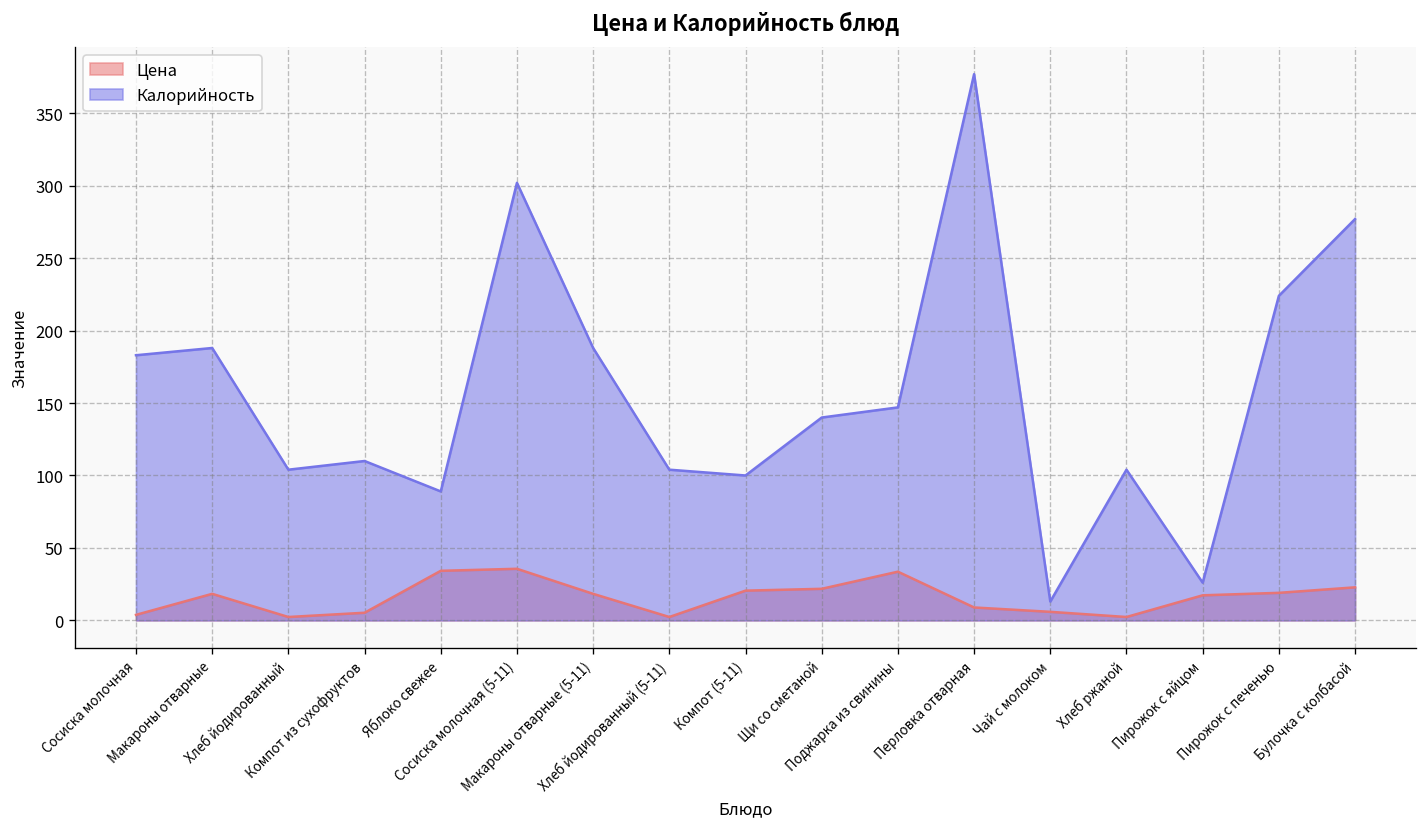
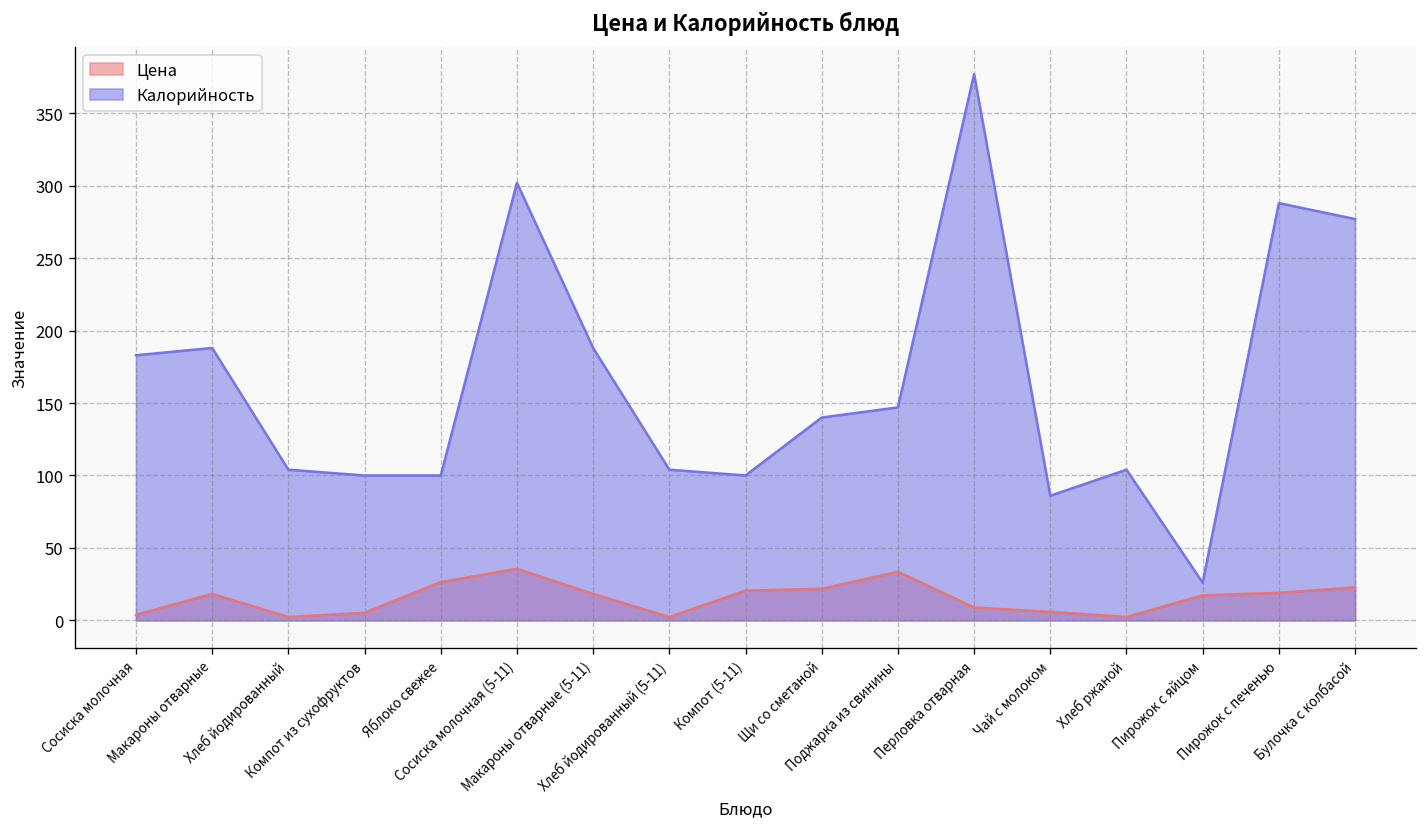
  {
    "Цена": {
      "Сосиска молочная": 4,
      "Макароны отварные": 18,
      "Хлеб йодированный": 2,
      "Компот из сухофруктов": 5,
-     "Яблоко свежее": 34,
+     "Яблоко свежее": 26,
      "Сосиска молочная (5-11)": 36,
      "Макароны отварные (5-11)": 18,
      "Хлеб йодированный (5-11)": 2,
      "Компот (5-11)": 21,
      "Щи со сметаной": 22,
      "Поджарка из свинины": 34,
      "Перловка отварная": 9,
      "Чай с молоком": 6,
      "Хлеб ржаной": 2,
      "Пирожок с яйцом": 17,
      "Пирожок с печенью": 19,
      "Булочка с колбасой": 23
    },
    "Калорийность": {
      "Сосиска молочная": 183,
      "Макароны отварные": 188,
      "Хлеб йодированный": 104,
-     "Компот из сухофруктов": 110,
-     "Яблоко свежее": 89,
+     "Компот из сухофруктов": 100,
+     "Яблоко свежее": 100,
      "Сосиска молочная (5-11)": 302,
      "Макароны отварные (5-11)": 188,
      "Хлеб йодированный (5-11)": 104,
      "Компот (5-11)": 100,
      "Щи со сметаной": 140,
      "Поджарка из свинины": 147,
      "Перловка отварная": 377,
-     "Чай с молоком": 13,
+     "Чай с молоком": 86,
      "Хлеб ржаной": 104,
      "Пирожок с яйцом": 26,
-     "Пирожок с печенью": 224,
+     "Пирожок с печенью": 288,
      "Булочка с колбасой": 277
    }
  }
